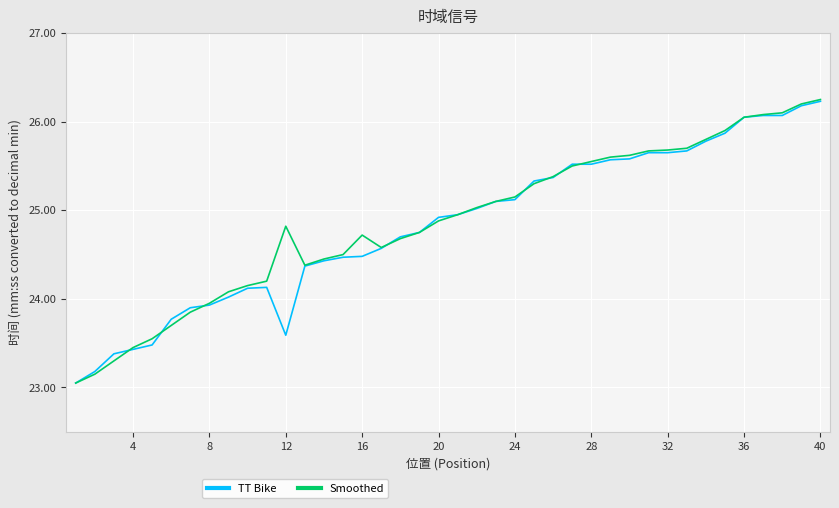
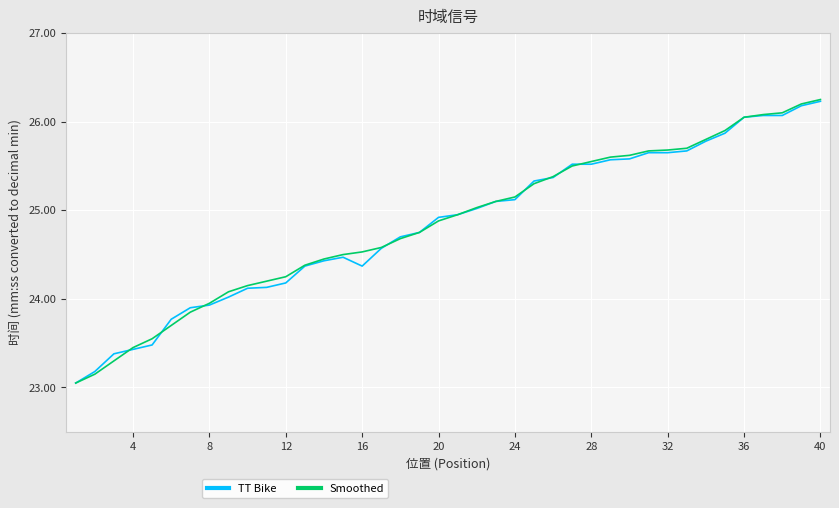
  {
    "TT Bike": {
-     "12": 23.6,
-     "16": 24.5,
+     "12": 24.2,
+     "16": 24.4,
      "20": 24.9,
      "24": 25.1,
      "28": 25.5,
      "32": 25.7
    },
    "Smoothed": {
-     "12": 24.8,
-     "16": 24.7,
+     "12": 24.3,
+     "16": 24.5,
      "20": 24.9,
      "24": 25.2,
      "28": 25.6,
      "32": 25.7
    }
  }
